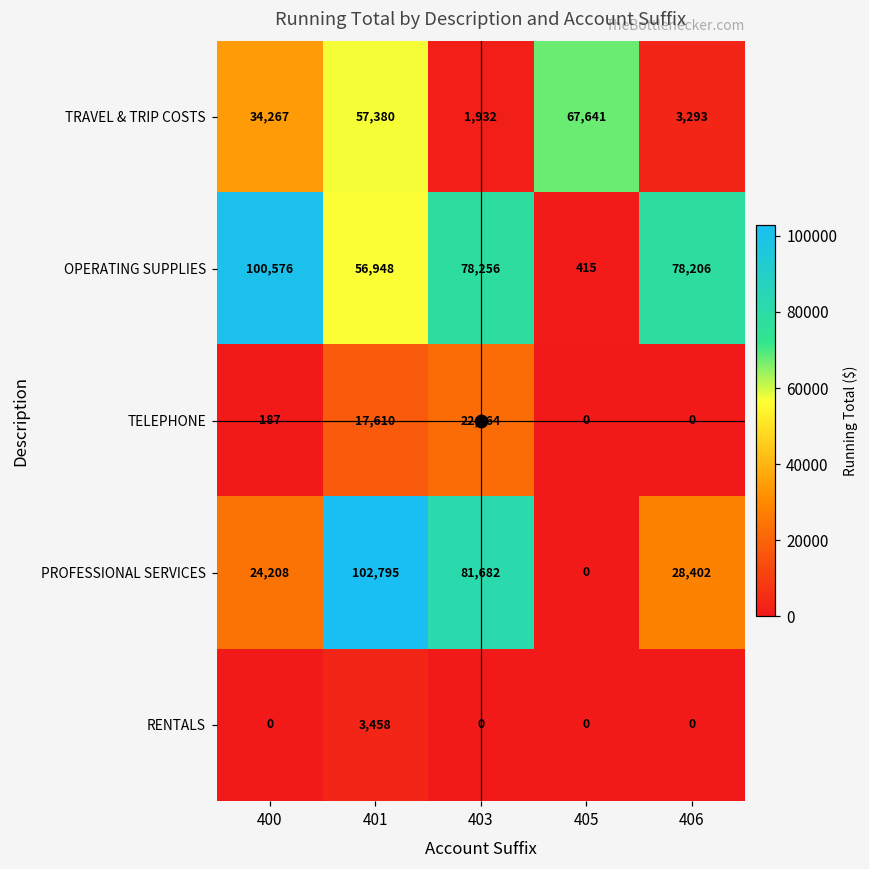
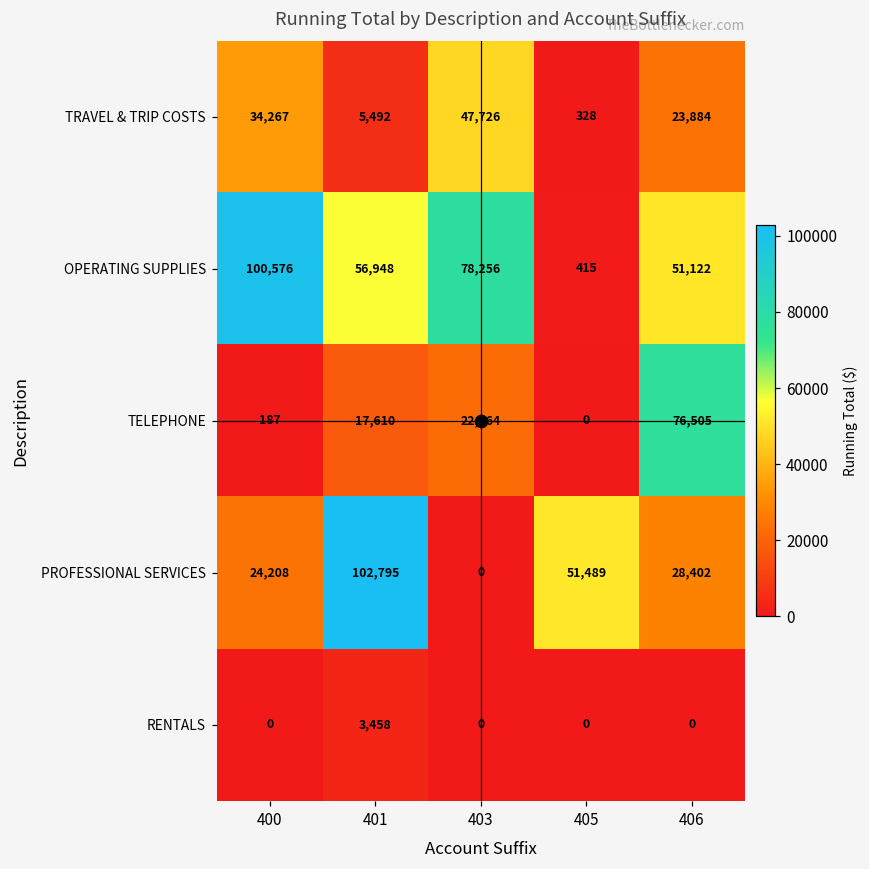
  {
    "TRAVEL & TRIP COSTS": {
      "400": "34,267",
-     "401": "57,380",
-     "403": "1,932",
-     "405": "67,641",
-     "406": "3,293"
+     "401": "5,492",
+     "403": "47,726",
+     "405": "328",
+     "406": "23,884"
    },
    "OPERATING SUPPLIES": {
      "400": "100,576",
      "401": "56,948",
      "403": "78,256",
      "405": "415",
-     "406": "78,206"
+     "406": "51,122"
    },
    "TELEPHONE": {
      "400": "187",
      "401": "17,610",
      "405": "0",
-     "406": "0"
+     "406": "76,505"
    },
    "PROFESSIONAL SERVICES": {
      "400": "24,208",
      "401": "102,795",
-     "403": "81,682",
-     "405": "0",
+     "403": "0",
+     "405": "51,489",
      "406": "28,402"
    },
    "RENTALS": {
      "400": "0",
      "401": "3,458",
      "403": "0",
      "405": "0",
      "406": "0"
    }
  }
